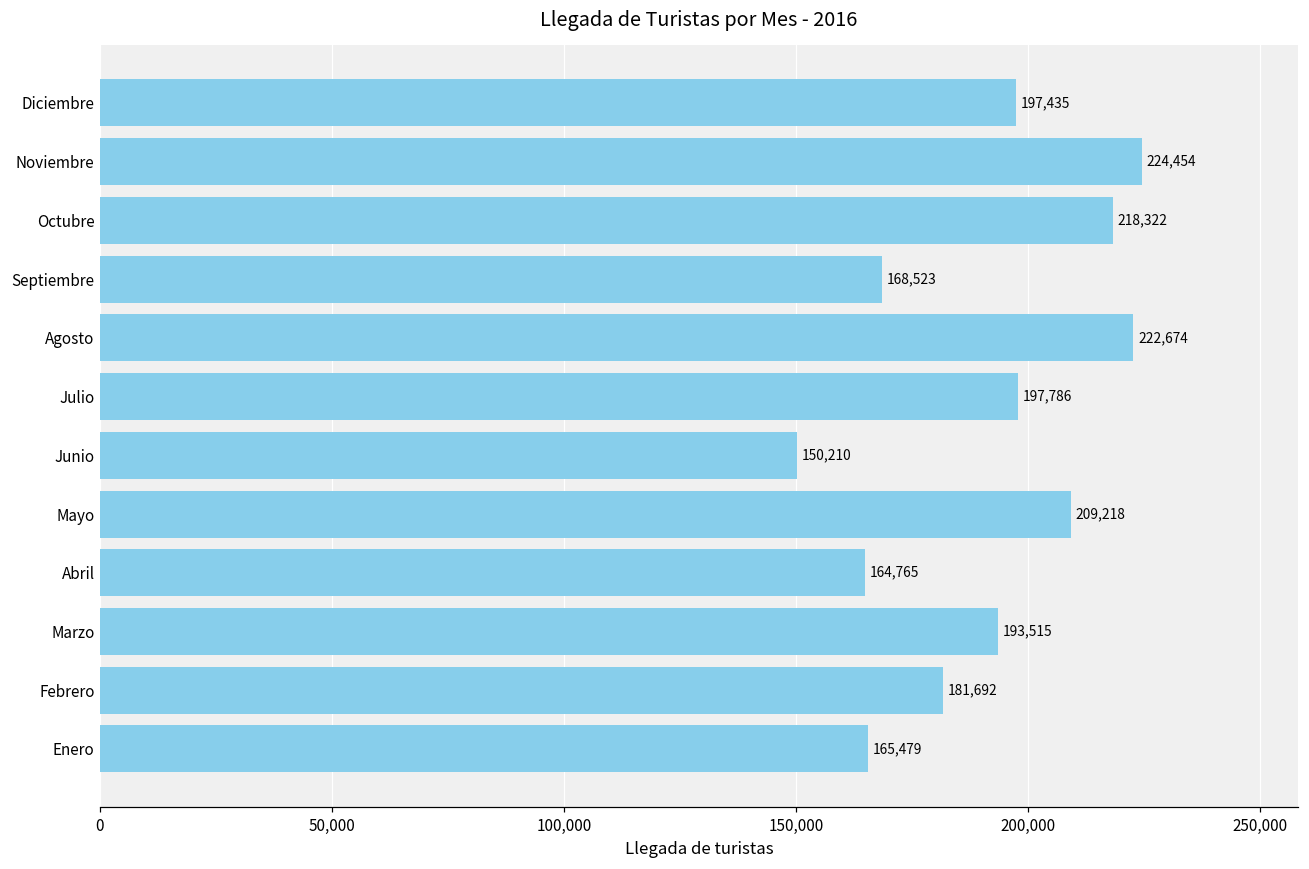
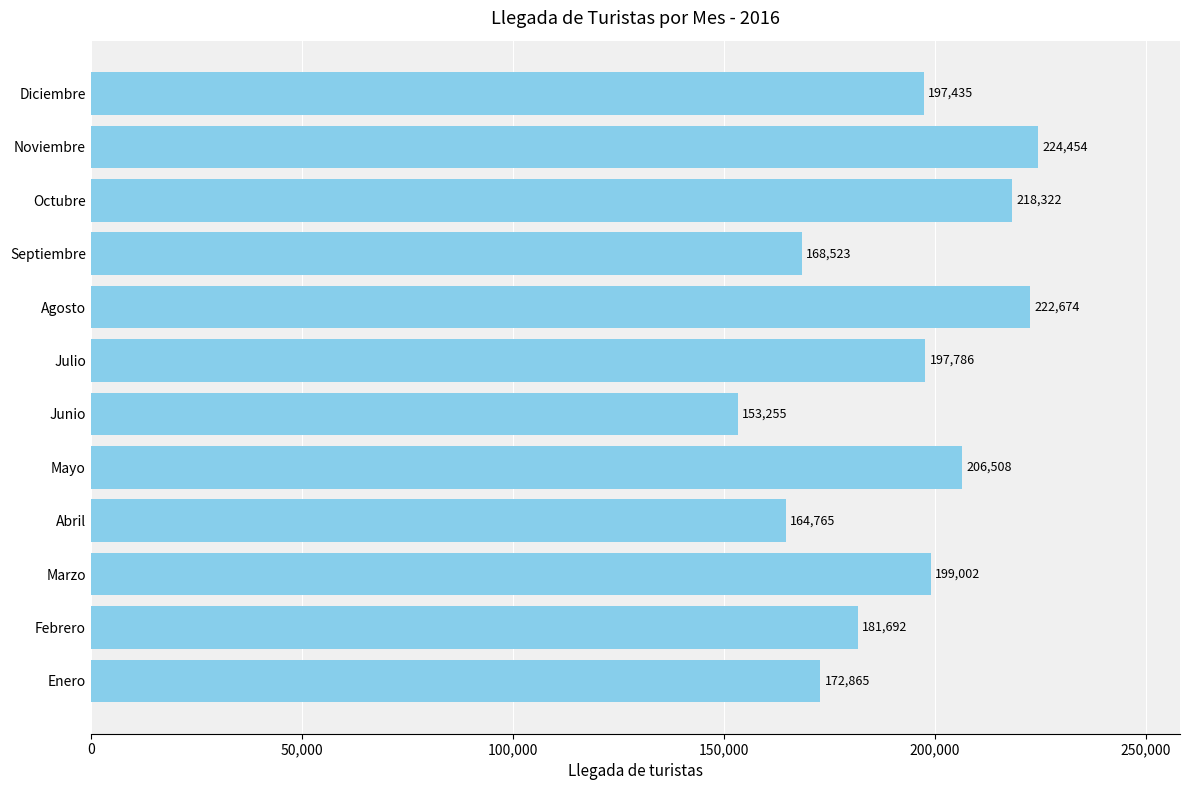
  {
    "Diciembre": "197,435",
    "Noviembre": "224,454",
    "Octubre": "218,322",
    "Septiembre": "168,523",
    "Agosto": "222,674",
    "Julio": "197,786",
-   "Junio": "150,210",
-   "Mayo": "209,218",
+   "Junio": "153,255",
+   "Mayo": "206,508",
    "Abril": "164,765",
-   "Marzo": "193,515",
+   "Marzo": "199,002",
    "Febrero": "181,692",
-   "Enero": "165,479"
+   "Enero": "172,865"
  }
